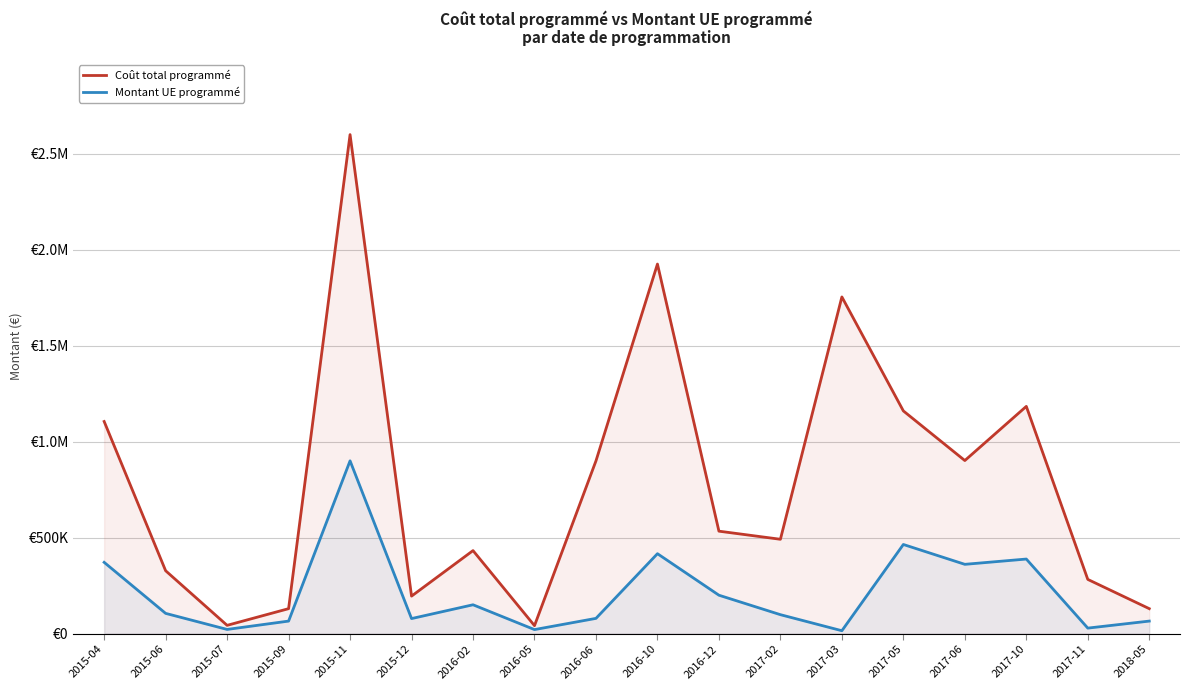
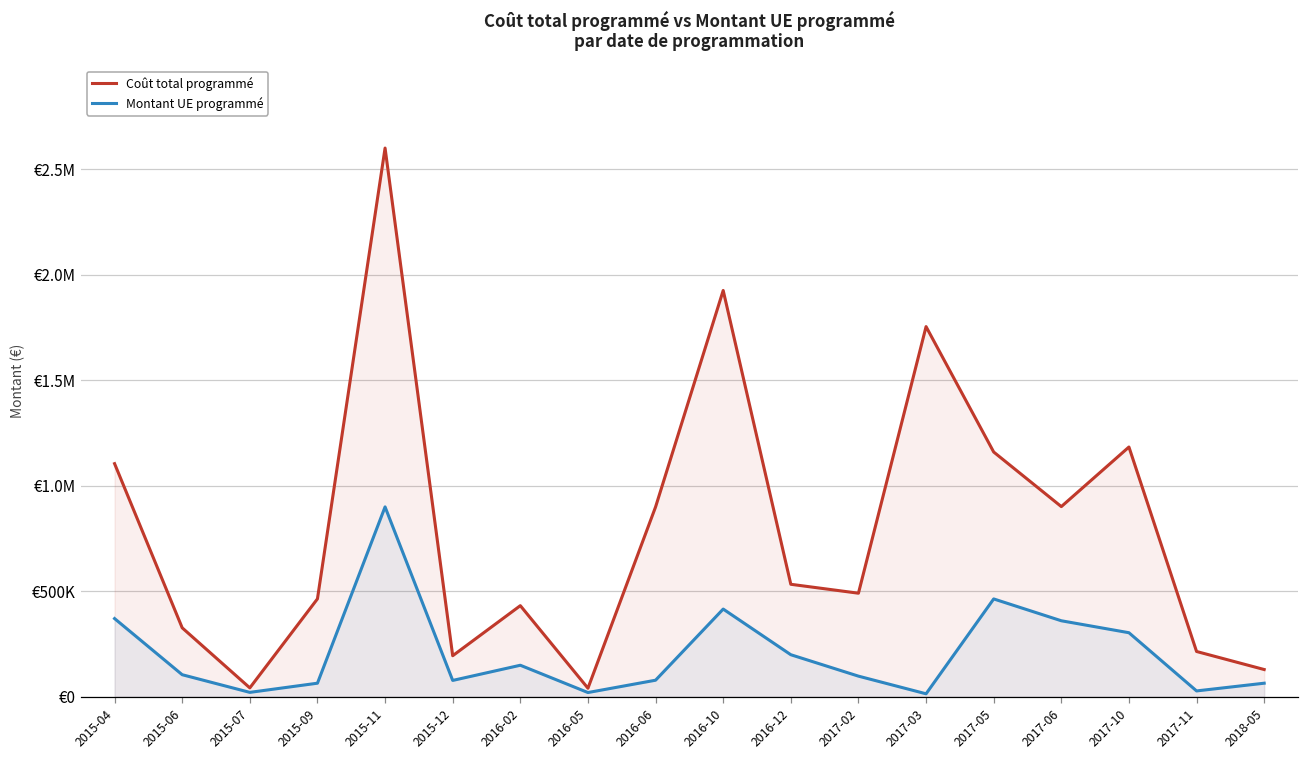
  {
    "Coût total programmé": {
      "2015-04": "€1100000",
      "2015-06": "€330000",
      "2015-07": "€40000",
-     "2015-09": "€130000",
+     "2015-09": "€460000",
      "2015-11": "€2600000",
      "2015-12": "€190000",
      "2016-02": "€430000",
      "2016-05": "€40000",
      "2016-06": "€900000",
      "2016-10": "€1930000",
      "2016-12": "€530000",
      "2017-02": "€490000",
      "2017-03": "€1750000",
      "2017-05": "€1160000",
      "2017-06": "€900000",
      "2017-10": "€1180000",
-     "2017-11": "€280000",
+     "2017-11": "€220000",
      "2018-05": "€130000"
    },
    "Montant UE programmé": {
      "2015-04": "€370000",
      "2015-06": "€110000",
      "2015-07": "€20000",
      "2015-09": "€60000",
      "2015-11": "€900000",
      "2015-12": "€80000",
      "2016-02": "€150000",
      "2016-05": "€20000",
      "2016-06": "€80000",
      "2016-10": "€420000",
      "2016-12": "€200000",
      "2017-02": "€100000",
      "2017-03": "€10000",
      "2017-05": "€460000",
      "2017-06": "€360000",
-     "2017-10": "€390000",
+     "2017-10": "€300000",
      "2017-11": "€30000",
      "2018-05": "€60000"
    }
  }
